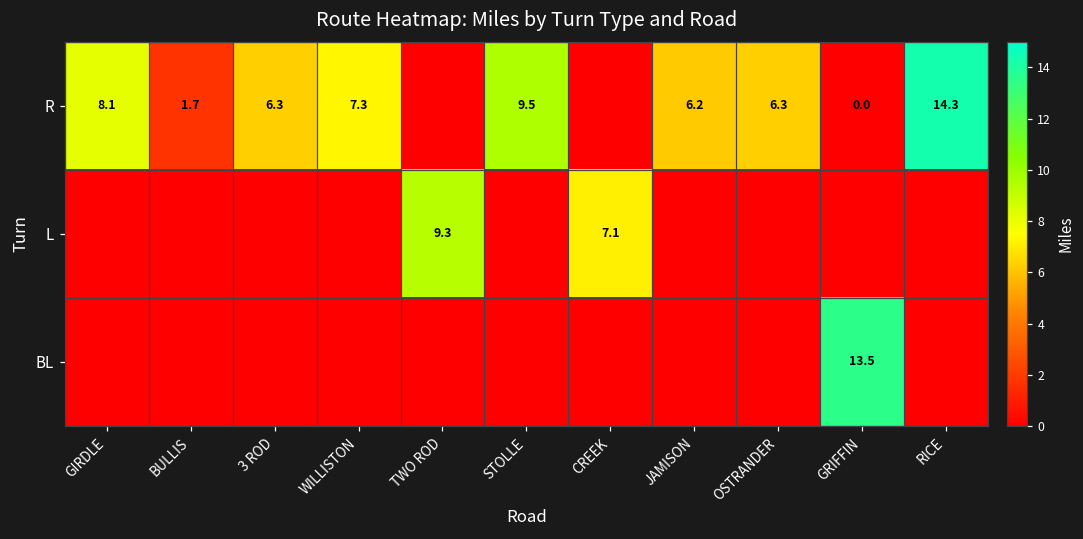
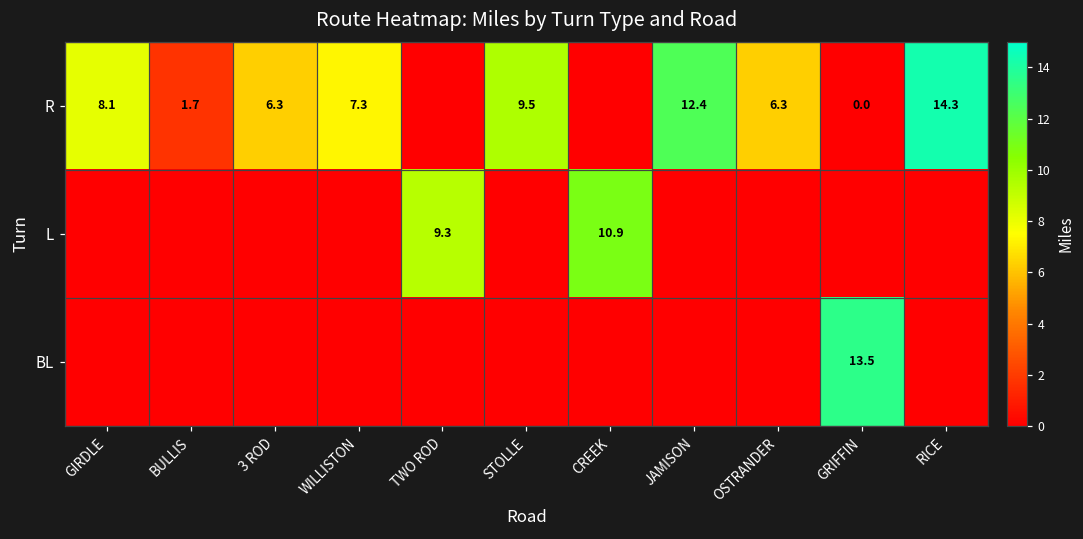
  {
    "R": {
      "GIRDLE": 8.1,
      "BULLIS": 1.7,
      "3 ROD": 6.3,
      "WILLISTON": 7.3,
      "STOLLE": 9.5,
-     "JAMISON": 6.2,
+     "JAMISON": 12.4,
      "OSTRANDER": 6.3,
      "GRIFFIN": 0.0,
      "RICE": 14.3
    },
    "L": {
      "TWO ROD": 9.3,
-     "CREEK": 7.1
+     "CREEK": 10.9
    },
    "BL": {
      "GRIFFIN": 13.5
    }
  }
